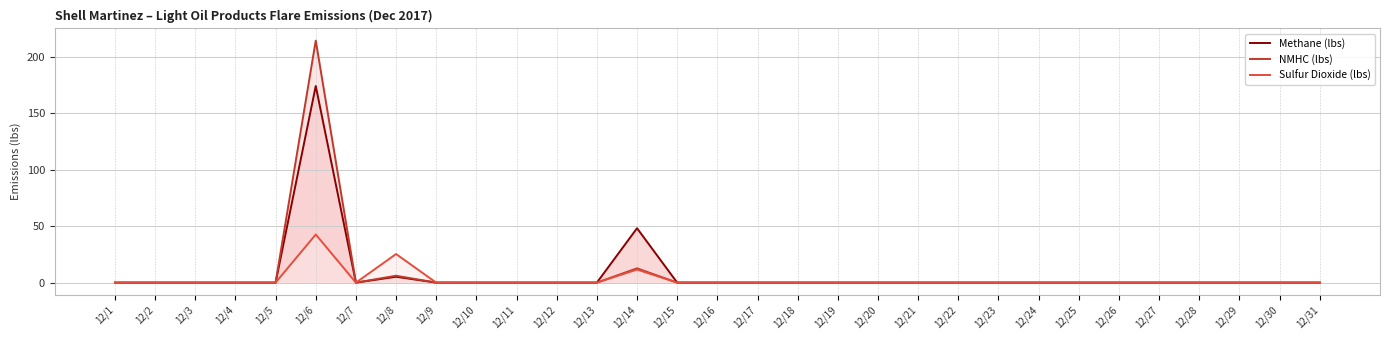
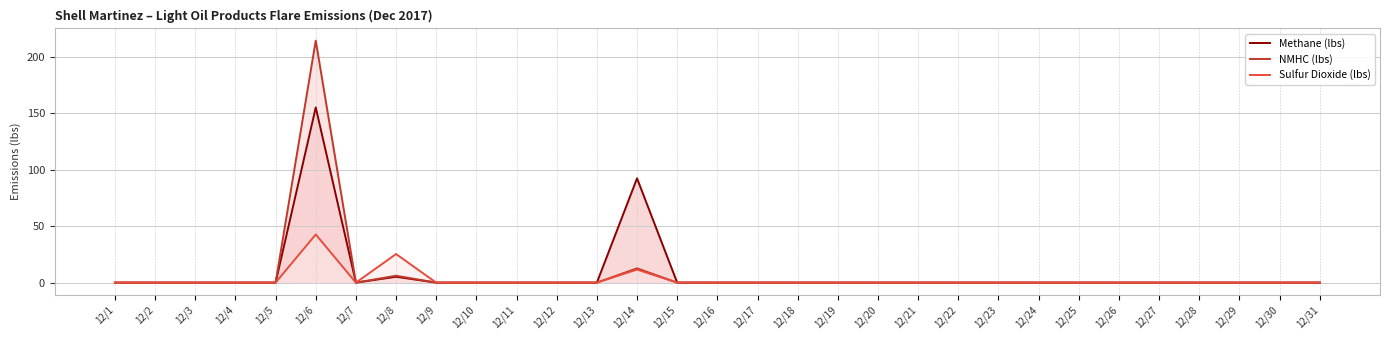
  {
    "Methane (lbs)": {
-     "12/6": 174,
-     "12/14": 48
+     "12/6": 155,
+     "12/14": 92
    }
  }
